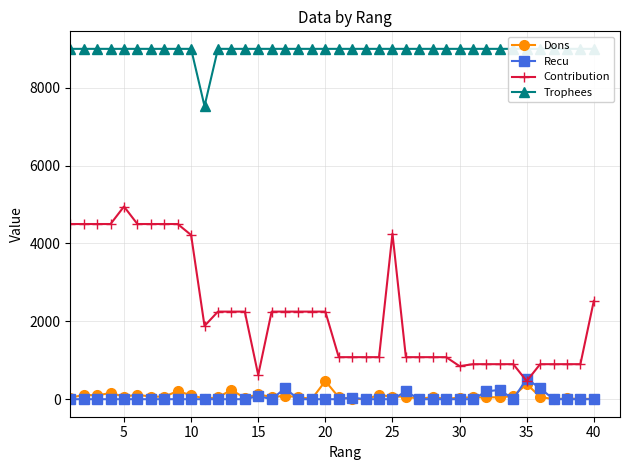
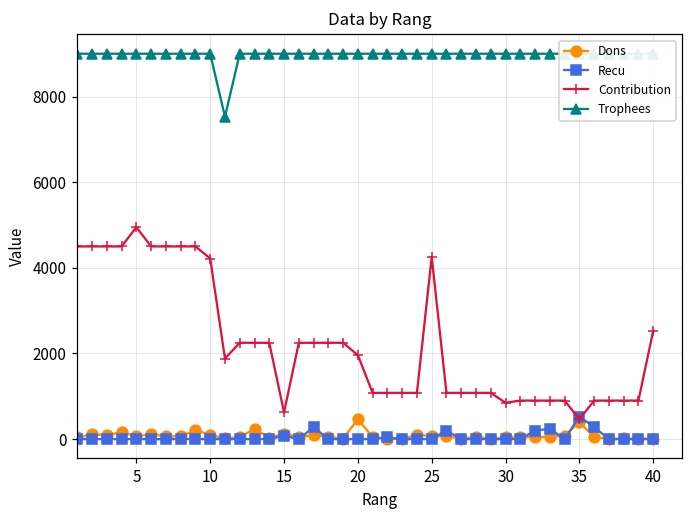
  {
    "Dons": {
      "5": 100,
      "10": 100,
      "20": 500,
      "25": 100,
      "35": 400
    },
    "Recu": {
      "5": 0,
      "10": 0,
      "20": 0,
      "25": 0
    },
    "Contribution": {
      "5": 5000,
      "10": 4200,
      "15": 600,
-     "20": 2300,
+     "20": 2000,
      "25": 4300,
      "30": 800,
      "40": 2500
    },
    "Trophees": {
      "5": 9000,
      "10": 9000,
      "15": 9000,
      "20": 9000,
      "25": 9000,
      "30": 9000
    }
  }
